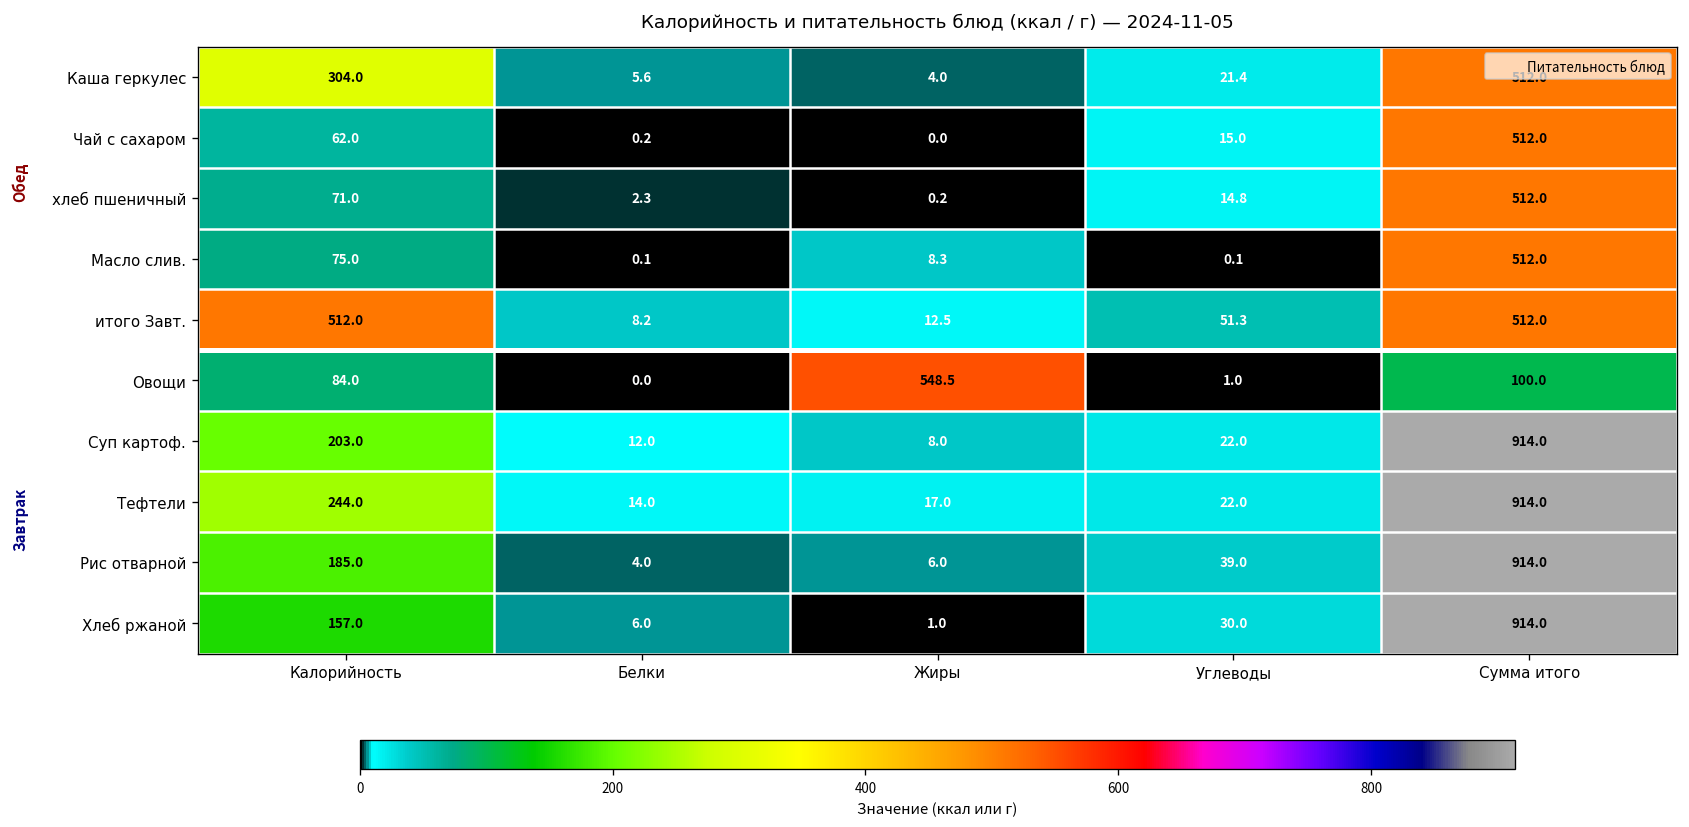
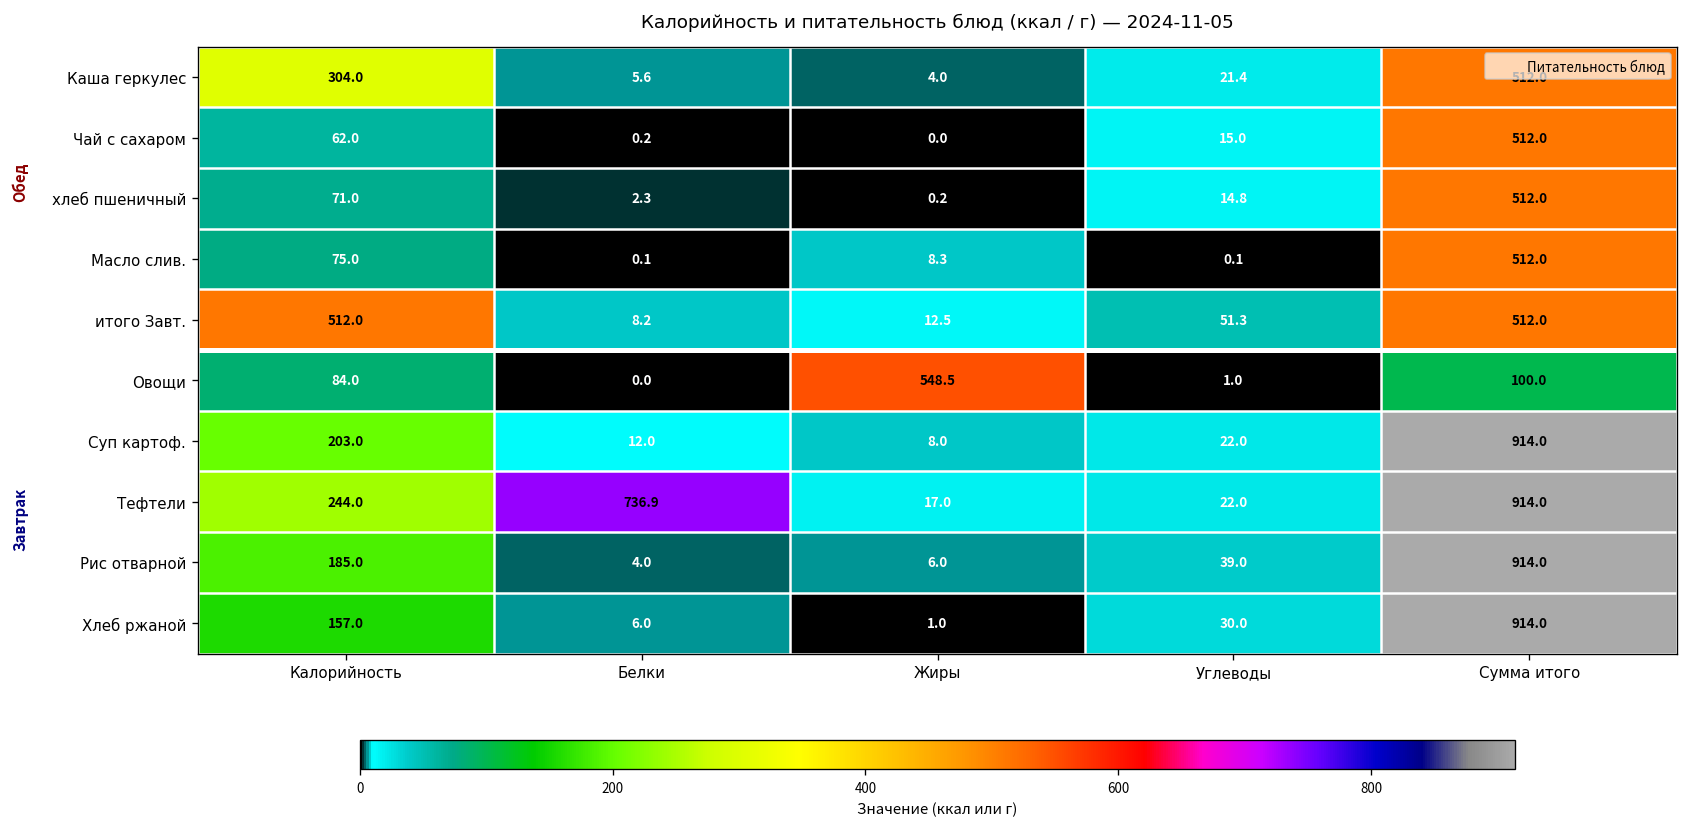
  {
    "Каша геркулес": {
      "Калорийность": 304.0,
      "Белки": 5.6,
      "Жиры": 4.0,
      "Углеводы": 21.4
    },
    "Чай с сахаром": {
      "Калорийность": 62.0,
      "Белки": 0.2,
      "Жиры": 0.0,
      "Углеводы": 15.0,
      "Сумма итого": 512.0
    },
    "хлеб пшеничный": {
      "Калорийность": 71.0,
      "Белки": 2.3,
      "Жиры": 0.2,
      "Углеводы": 14.8,
      "Сумма итого": 512.0
    },
    "Масло слив.": {
      "Калорийность": 75.0,
      "Белки": 0.1,
      "Жиры": 8.3,
      "Углеводы": 0.1,
      "Сумма итого": 512.0
    },
    "итого Завт.": {
      "Калорийность": 512.0,
      "Белки": 8.2,
      "Жиры": 12.5,
      "Углеводы": 51.3,
      "Сумма итого": 512.0
    },
    "Овощи": {
      "Калорийность": 84.0,
      "Белки": 0.0,
      "Жиры": 548.5,
      "Углеводы": 1.0,
      "Сумма итого": 100.0
    },
    "Суп картоф.": {
      "Калорийность": 203.0,
      "Белки": 12.0,
      "Жиры": 8.0,
      "Углеводы": 22.0,
      "Сумма итого": 914.0
    },
    "Тефтели": {
      "Калорийность": 244.0,
-     "Белки": 14.0,
+     "Белки": 736.9,
      "Жиры": 17.0,
      "Углеводы": 22.0,
      "Сумма итого": 914.0
    },
    "Рис отварной": {
      "Калорийность": 185.0,
      "Белки": 4.0,
      "Жиры": 6.0,
      "Углеводы": 39.0,
      "Сумма итого": 914.0
    },
    "Хлеб ржаной": {
      "Калорийность": 157.0,
      "Белки": 6.0,
      "Жиры": 1.0,
      "Углеводы": 30.0,
      "Сумма итого": 914.0
    }
  }
